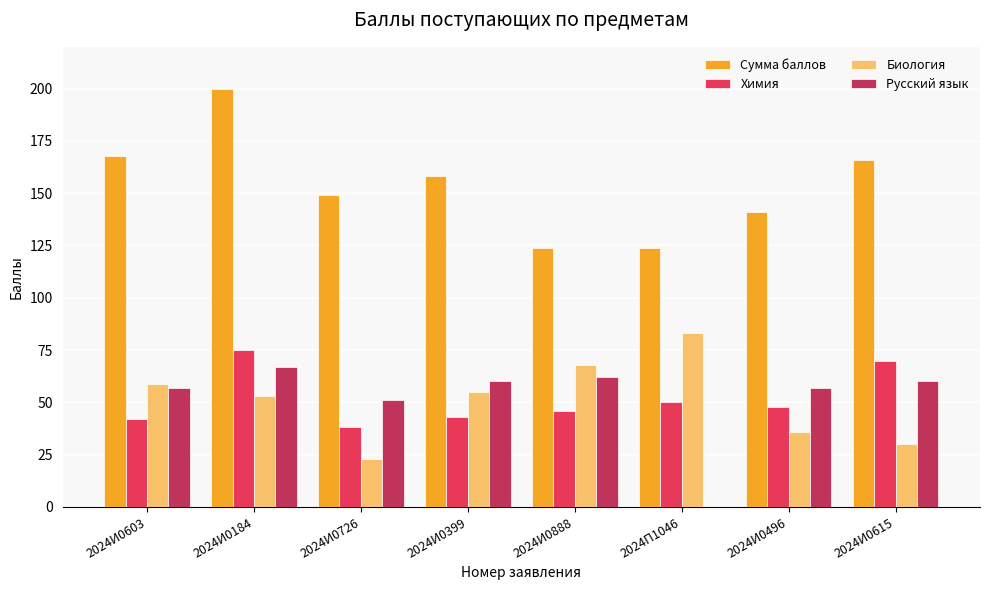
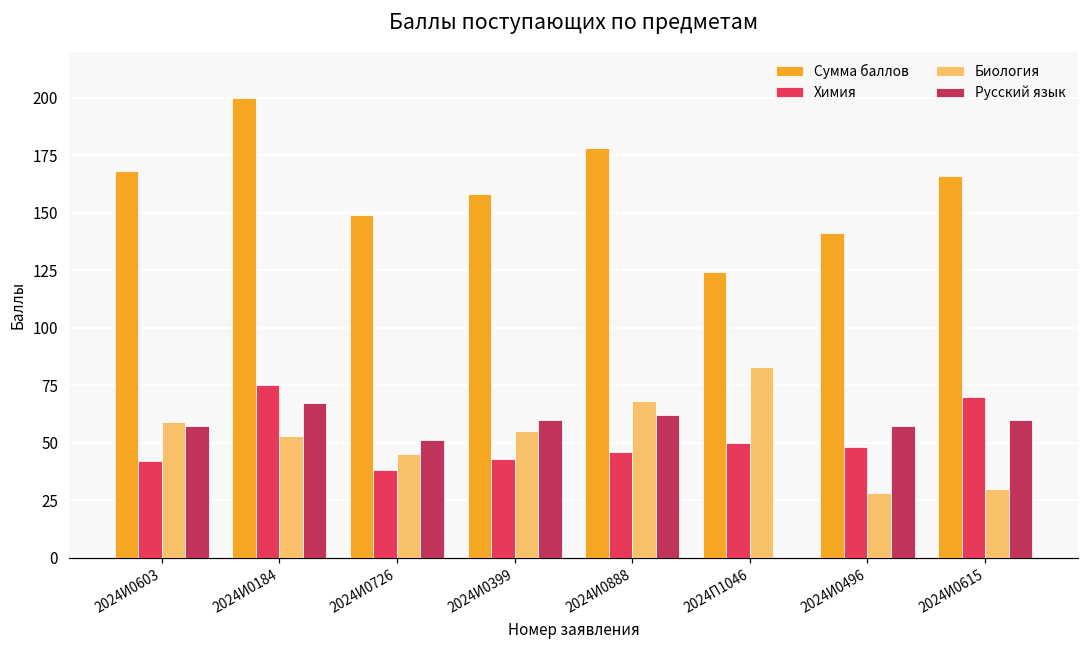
  {
    "Сумма баллов": {
      "2024И0603": 168,
      "2024И0184": 200,
      "2024И0726": 149,
      "2024И0399": 158,
-     "2024И0888": 124,
+     "2024И0888": 178,
      "2024П1046": 124,
      "2024И0496": 141,
      "2024И0615": 166
    },
    "Биология": {
      "2024И0603": 59,
      "2024И0184": 53,
-     "2024И0726": 23,
+     "2024И0726": 45,
      "2024И0399": 55,
      "2024И0888": 68,
      "2024П1046": 83,
-     "2024И0496": 36,
+     "2024И0496": 28,
      "2024И0615": 30
    }
  }
